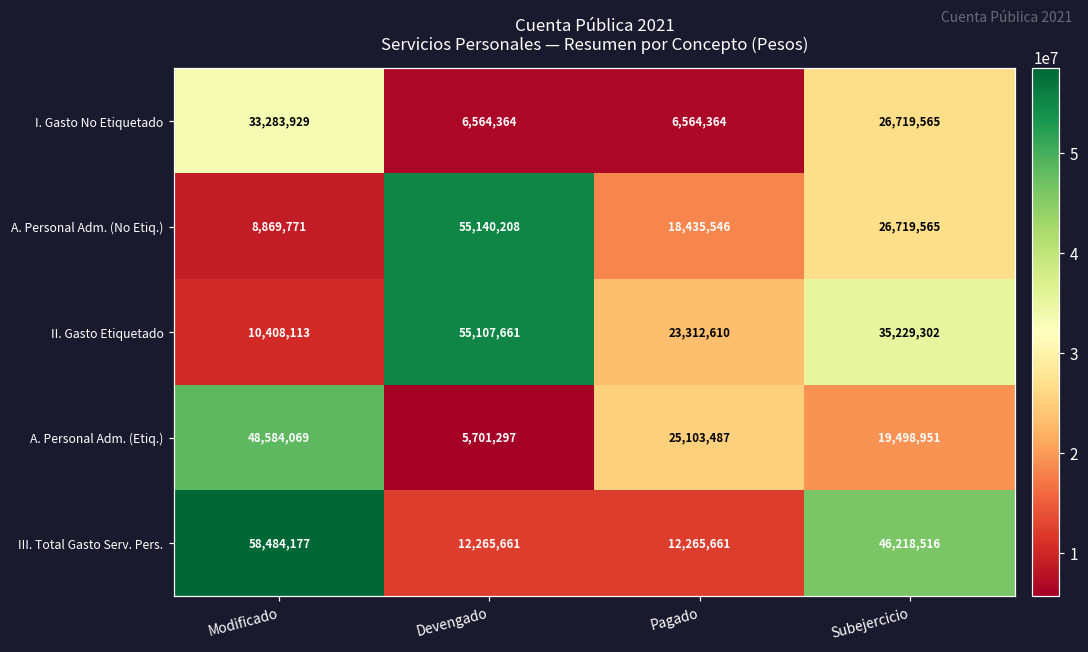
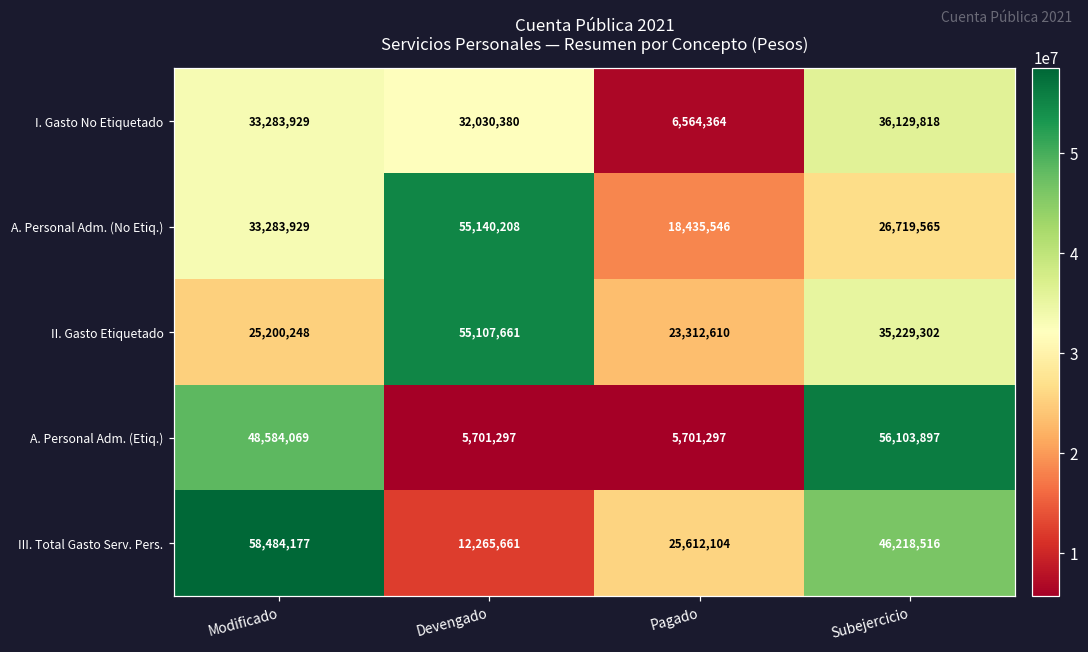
  {
    "I. Gasto No Etiquetado": {
      "Modificado": "33,283,929",
-     "Devengado": "6,564,364",
+     "Devengado": "32,030,380",
      "Pagado": "6,564,364",
-     "Subejercicio": "26,719,565"
+     "Subejercicio": "36,129,818"
    },
    "A. Personal Adm. (No Etiq.)": {
-     "Modificado": "8,869,771",
+     "Modificado": "33,283,929",
      "Devengado": "55,140,208",
      "Pagado": "18,435,546",
      "Subejercicio": "26,719,565"
    },
    "II. Gasto Etiquetado": {
-     "Modificado": "10,408,113",
+     "Modificado": "25,200,248",
      "Devengado": "55,107,661",
      "Pagado": "23,312,610",
      "Subejercicio": "35,229,302"
    },
    "A. Personal Adm. (Etiq.)": {
      "Modificado": "48,584,069",
      "Devengado": "5,701,297",
-     "Pagado": "25,103,487",
-     "Subejercicio": "19,498,951"
+     "Pagado": "5,701,297",
+     "Subejercicio": "56,103,897"
    },
    "III. Total Gasto Serv. Pers.": {
      "Modificado": "58,484,177",
      "Devengado": "12,265,661",
-     "Pagado": "12,265,661",
+     "Pagado": "25,612,104",
      "Subejercicio": "46,218,516"
    }
  }
